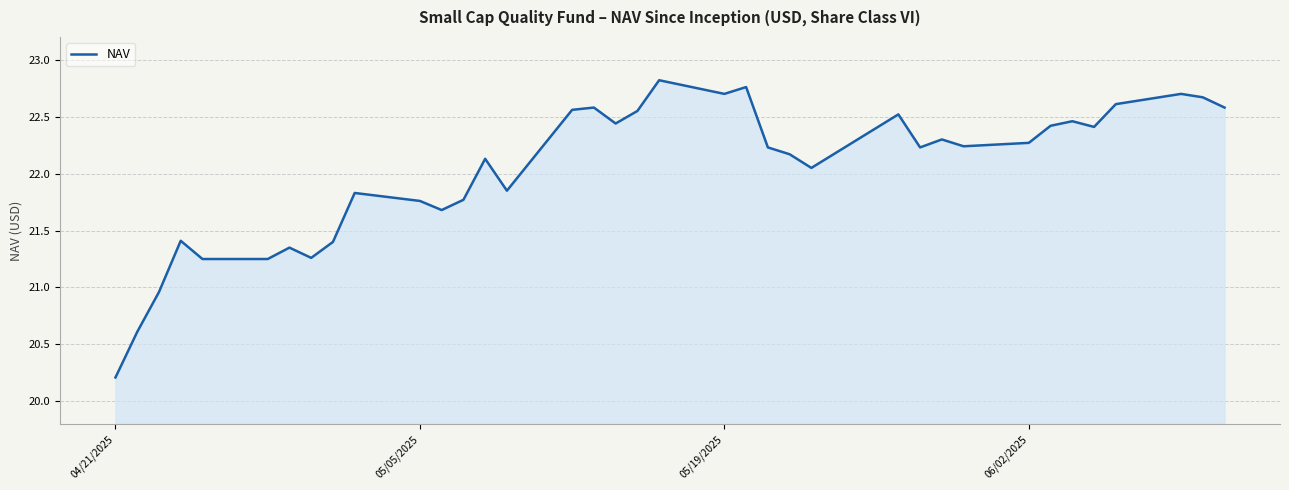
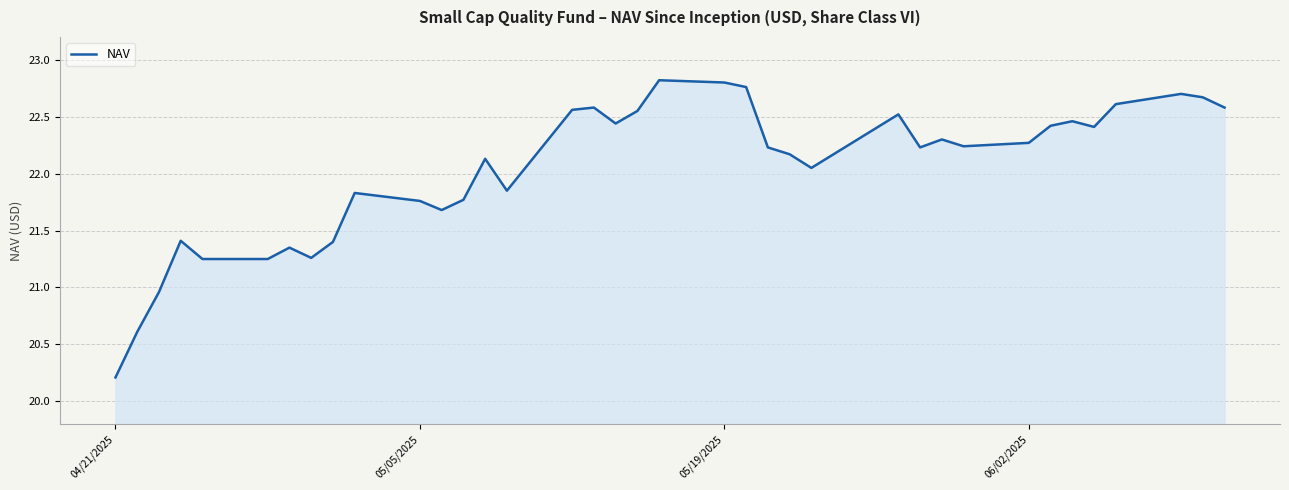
  {
    "04/21/2025": 20.2,
    "05/05/2025": 21.76,
-   "05/19/2025": 22.7,
+   "05/19/2025": 22.8,
    "06/02/2025": 22.27
  }
